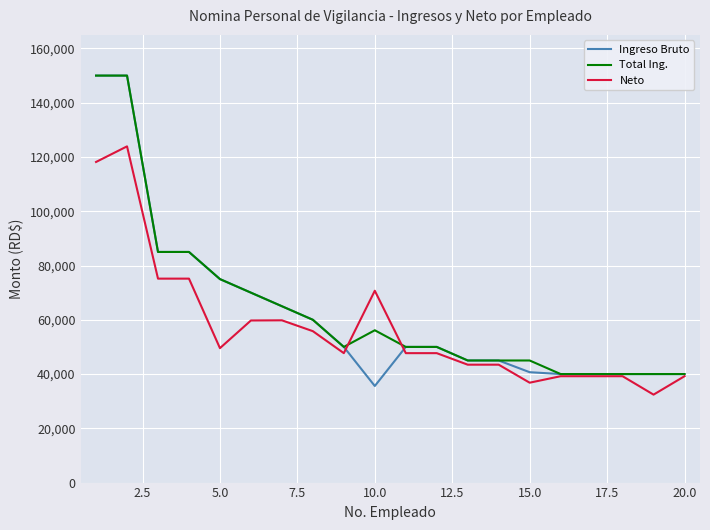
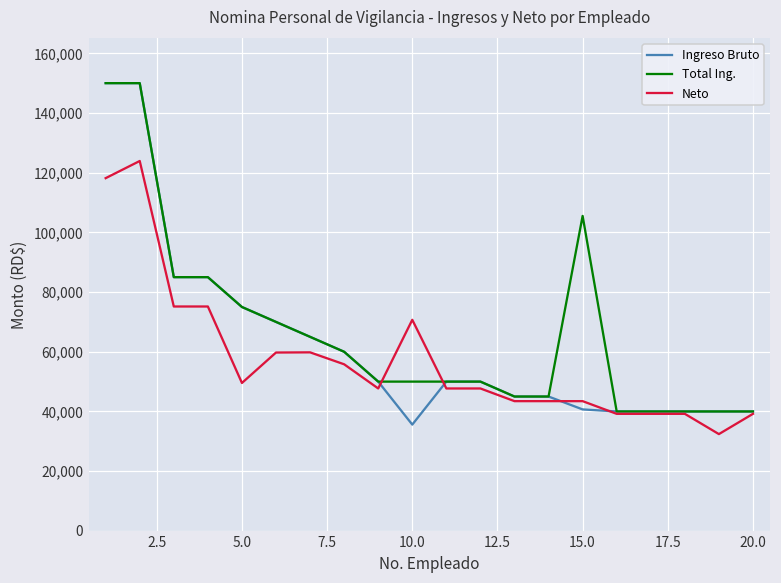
  {
    "Ingreso Bruto": {
      "10.0": "36,000",
      "15.0": "41,000"
    },
    "Total Ing.": {
-     "10.0": "56,000",
-     "15.0": "45,000"
+     "10.0": "50,000",
+     "15.0": "106,000"
    },
    "Neto": {
      "5.0": "50,000",
      "10.0": "71,000",
-     "15.0": "37,000"
+     "15.0": "43,000"
    }
  }
